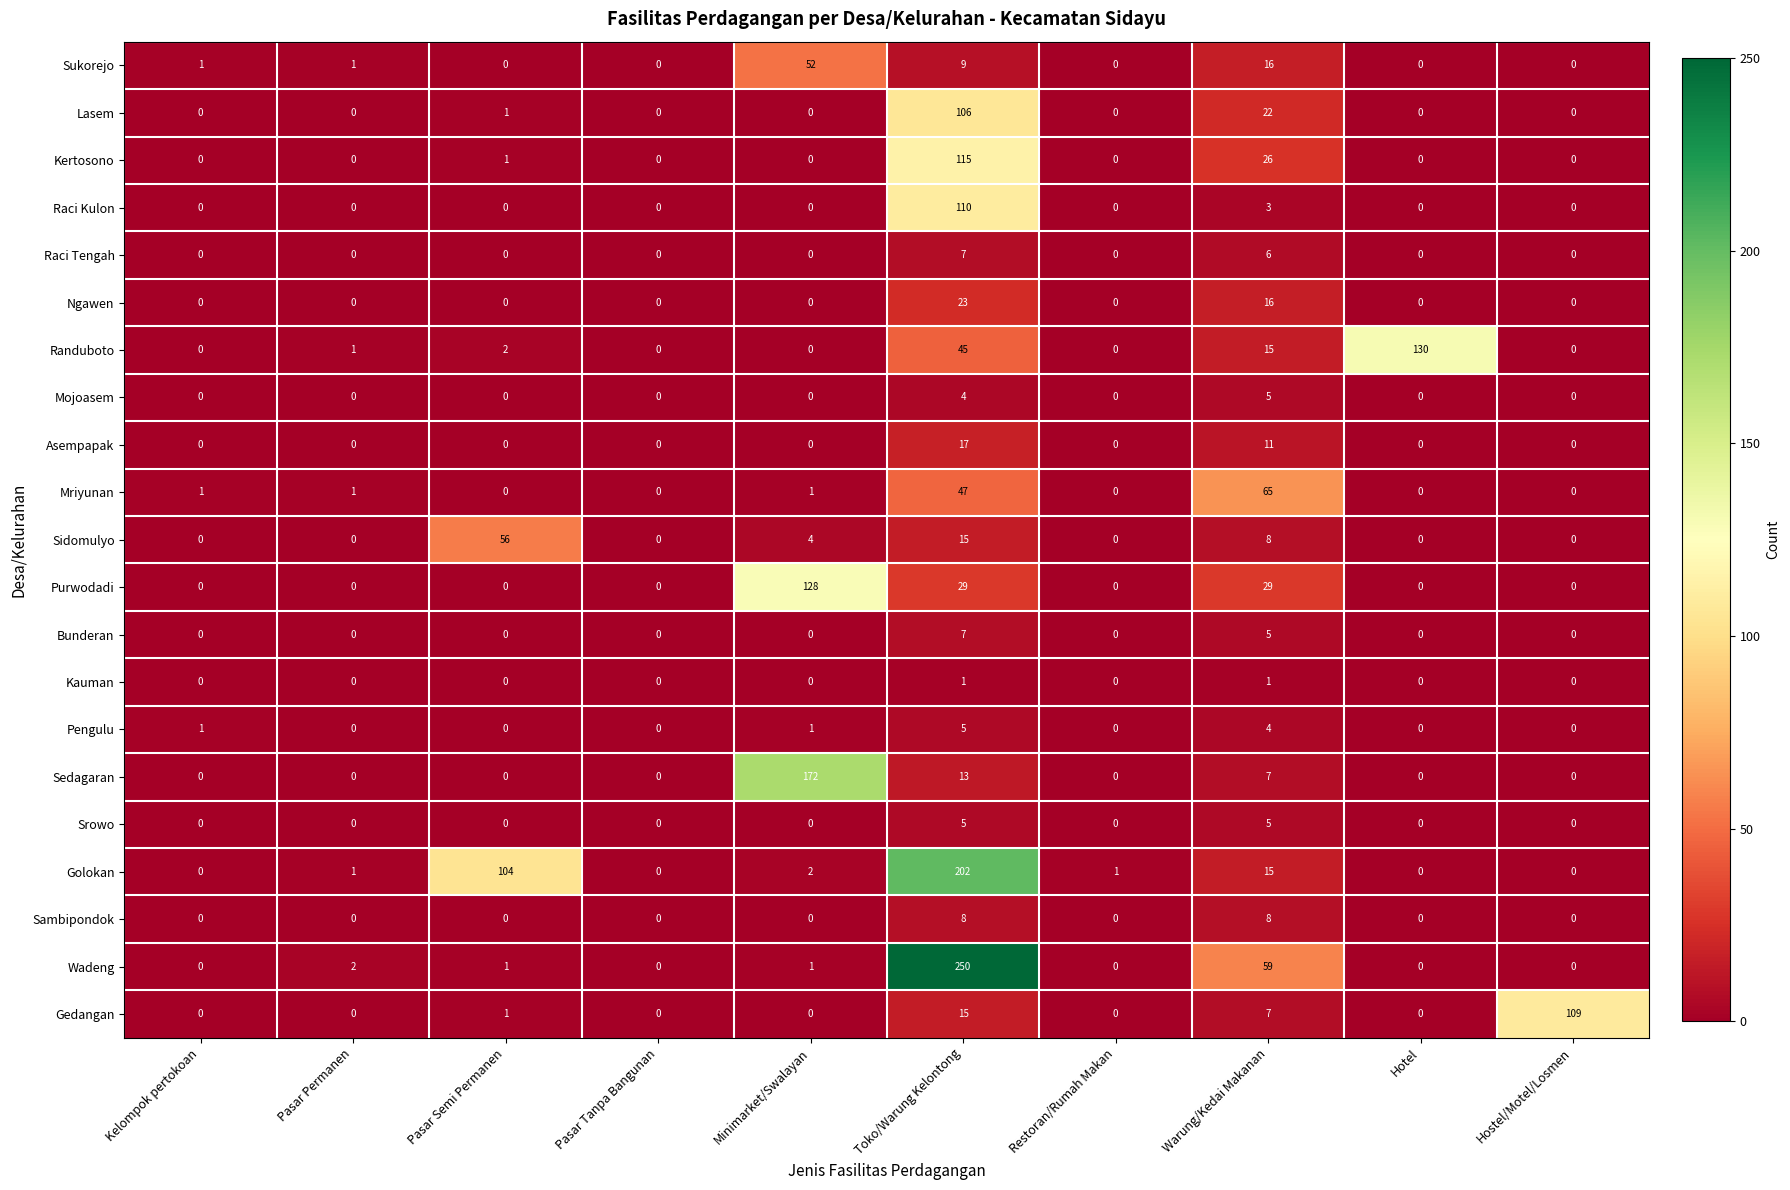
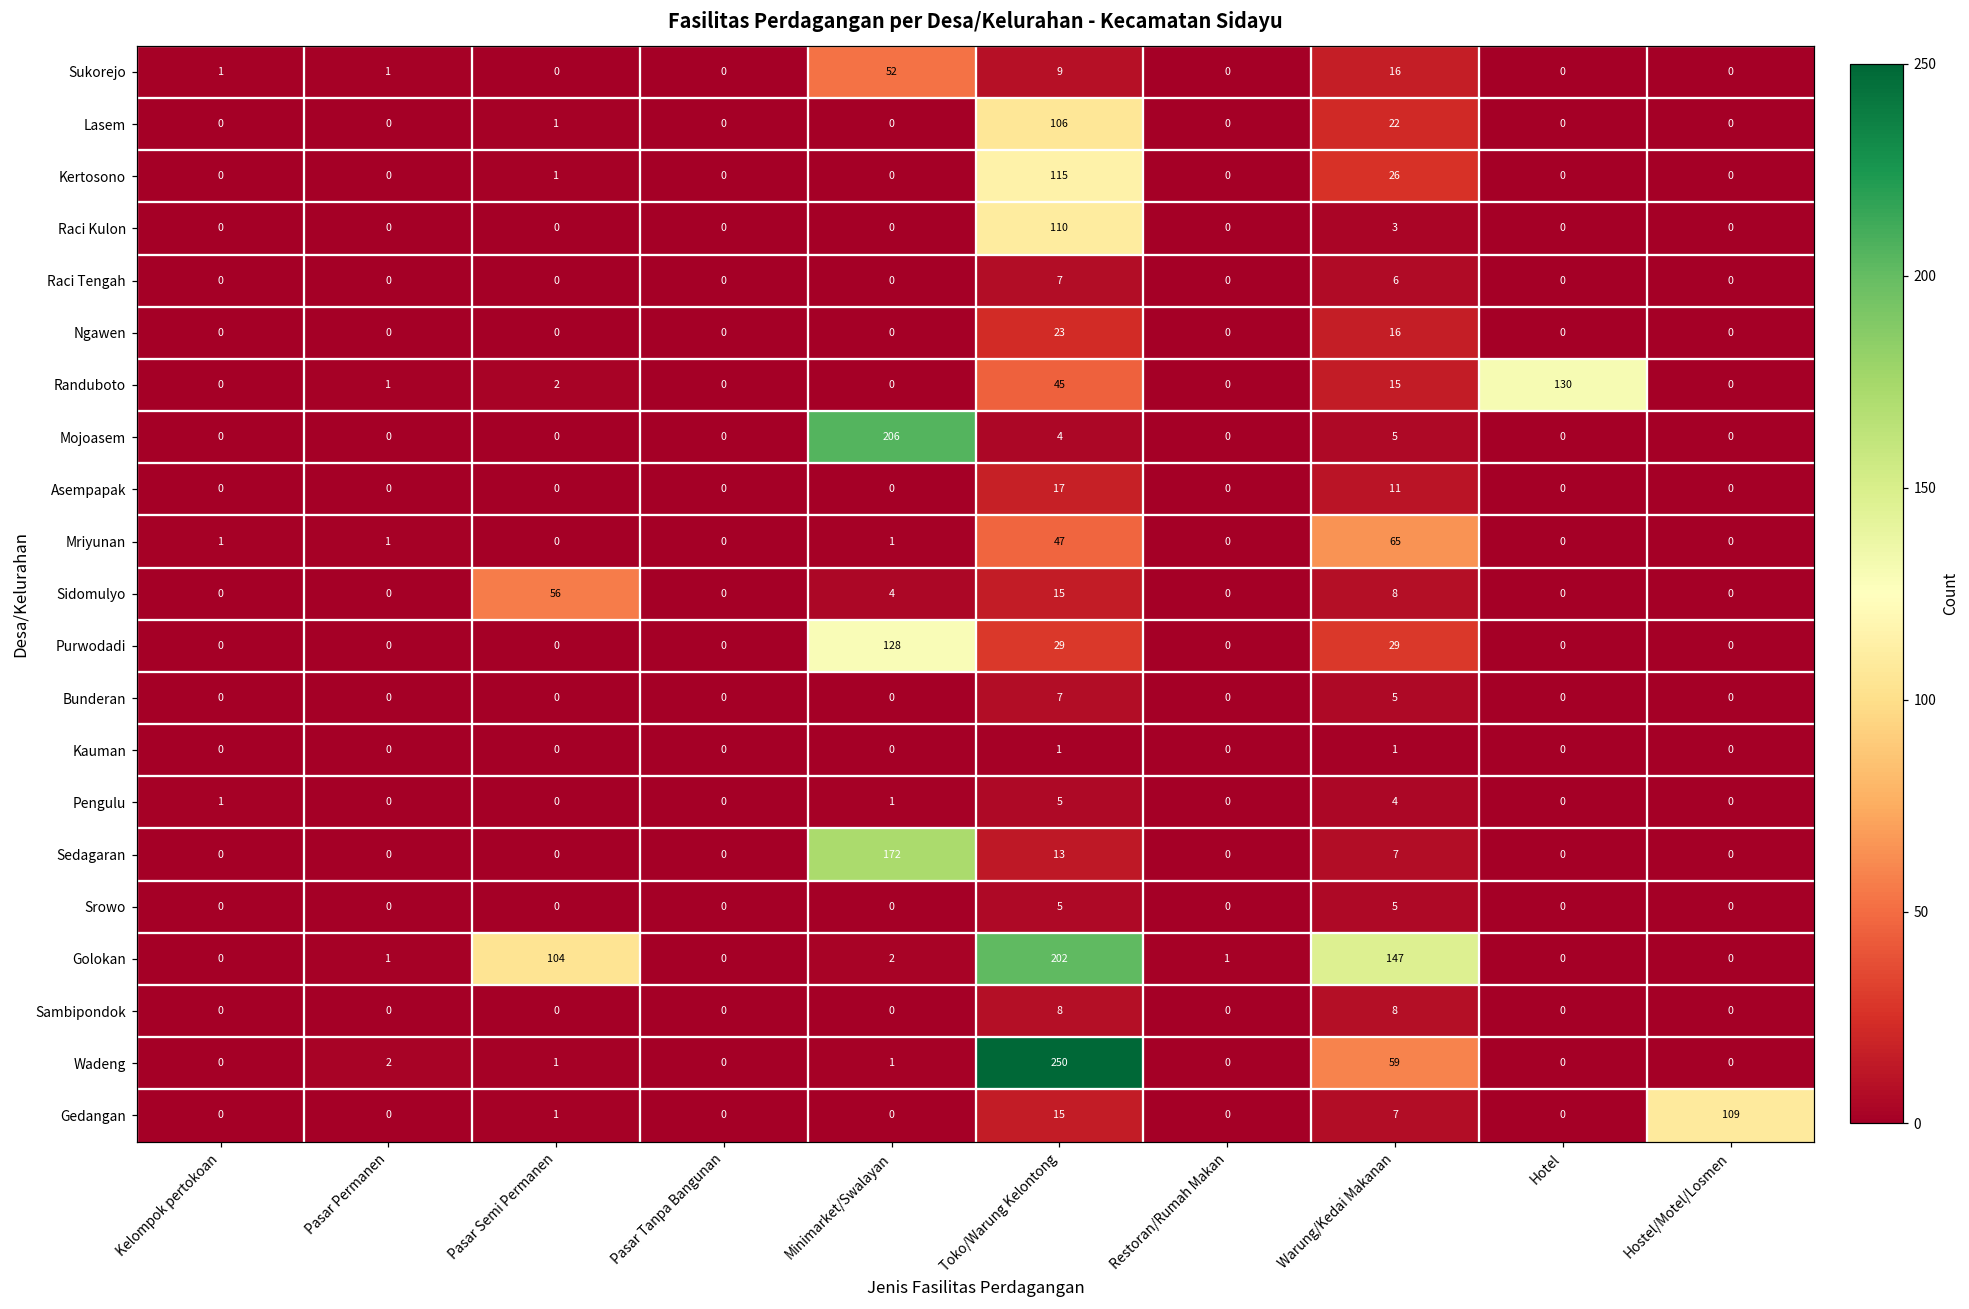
  {
    "Mojoasem": {
      "Kelompok pertokoan": 0,
      "Pasar Permanen": 0,
      "Pasar Semi Permanen": 0,
      "Pasar Tanpa Bangunan": 0,
-     "Minimarket/Swalayan": 0,
+     "Minimarket/Swalayan": 206,
      "Toko/Warung Kelontong": 4,
      "Restoran/Rumah Makan": 0,
      "Warung/Kedai Makanan": 5,
      "Hotel": 0,
      "Hostel/Motel/Losmen": 0
    },
    "Golokan": {
      "Kelompok pertokoan": 0,
      "Pasar Permanen": 1,
      "Pasar Semi Permanen": 104,
      "Pasar Tanpa Bangunan": 0,
      "Minimarket/Swalayan": 2,
      "Toko/Warung Kelontong": 202,
      "Restoran/Rumah Makan": 1,
-     "Warung/Kedai Makanan": 15,
+     "Warung/Kedai Makanan": 147,
      "Hotel": 0,
      "Hostel/Motel/Losmen": 0
    }
  }
